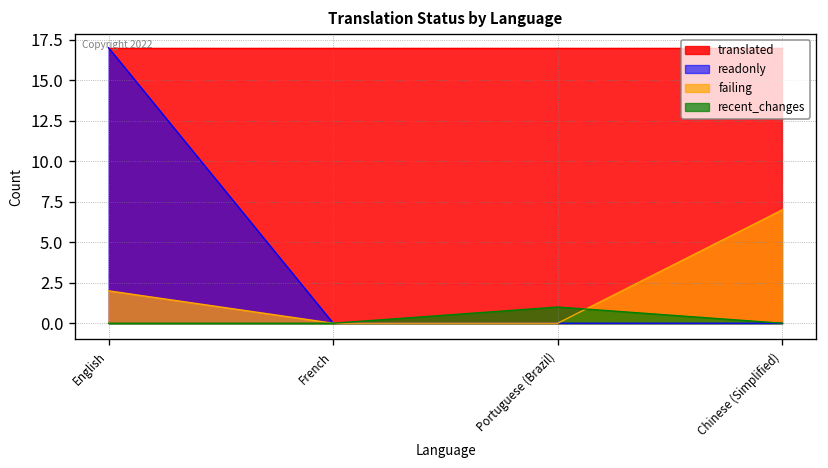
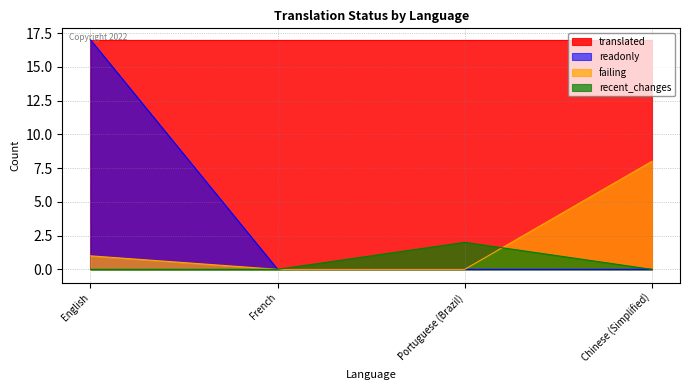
  {
    "translated": {
      "French": 17,
      "Portuguese (Brazil)": 17
    },
    "failing": {
-     "English": 2,
-     "Chinese (Simplified)": 7
+     "English": 1,
+     "Chinese (Simplified)": 8
    },
    "recent_changes": {
      "English": 0,
-     "Portuguese (Brazil)": 1
+     "Portuguese (Brazil)": 2
    }
  }
